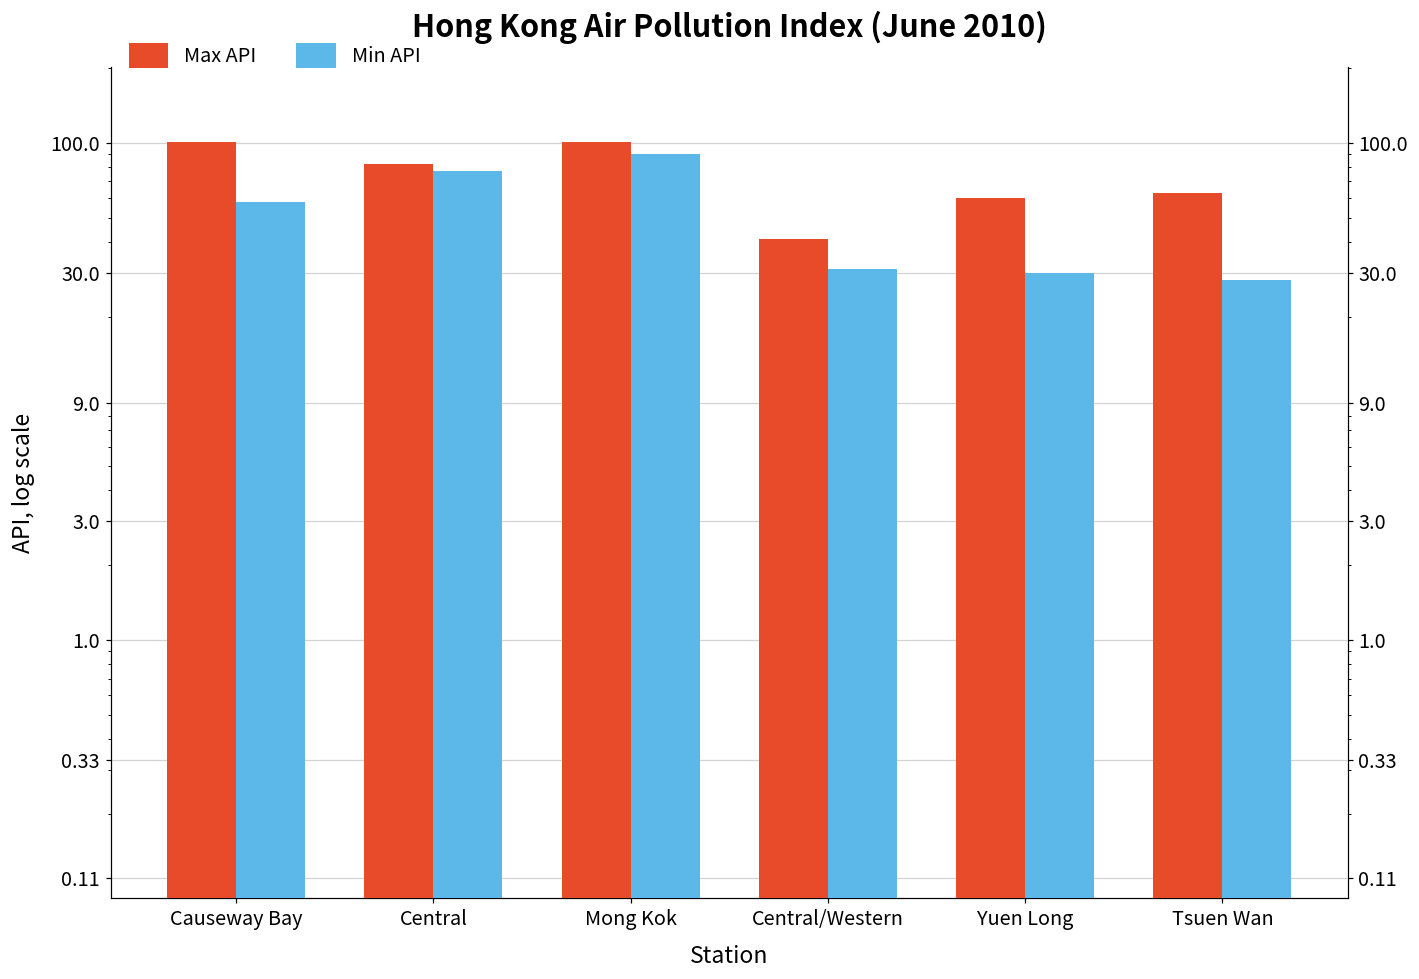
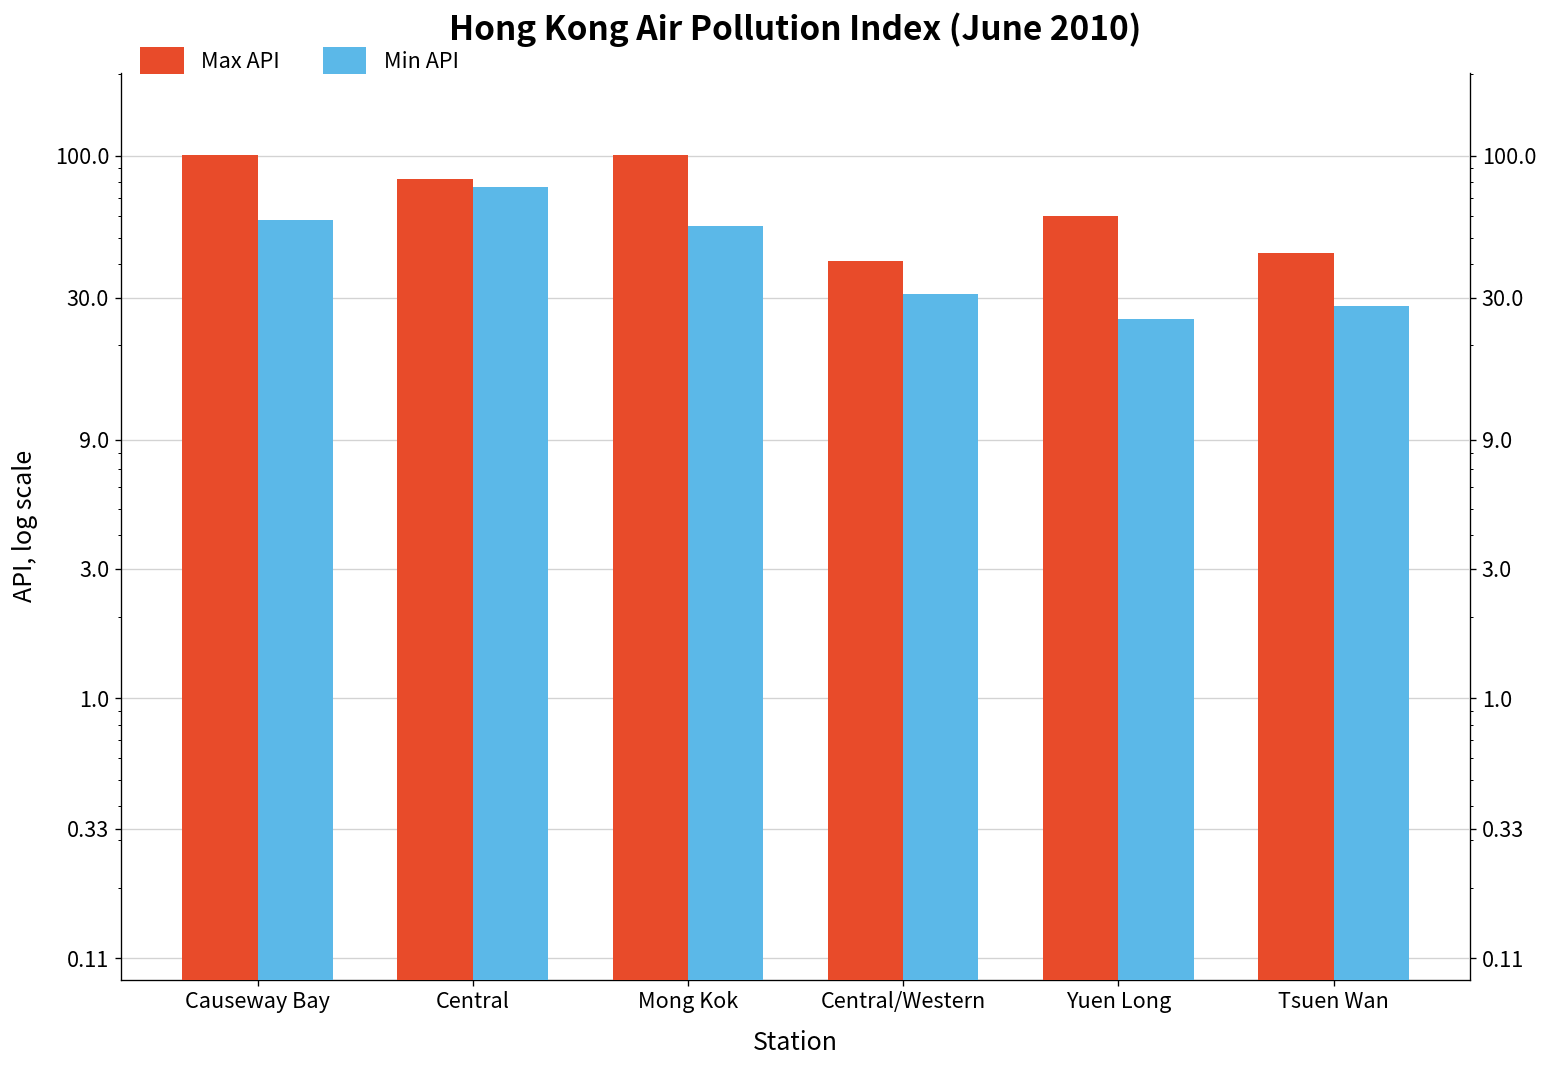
  {
    "Max API": {
      "Causeway Bay": 100,
      "Central": 82,
      "Mong Kok": 100,
      "Central/Western": 41,
      "Yuen Long": 60,
-     "Tsuen Wan": 63
+     "Tsuen Wan": 44
    },
    "Min API": {
      "Causeway Bay": 58,
      "Central": 77,
-     "Mong Kok": 90,
+     "Mong Kok": 55,
      "Central/Western": 31,
-     "Yuen Long": 30,
+     "Yuen Long": 25,
      "Tsuen Wan": 28
    }
  }
